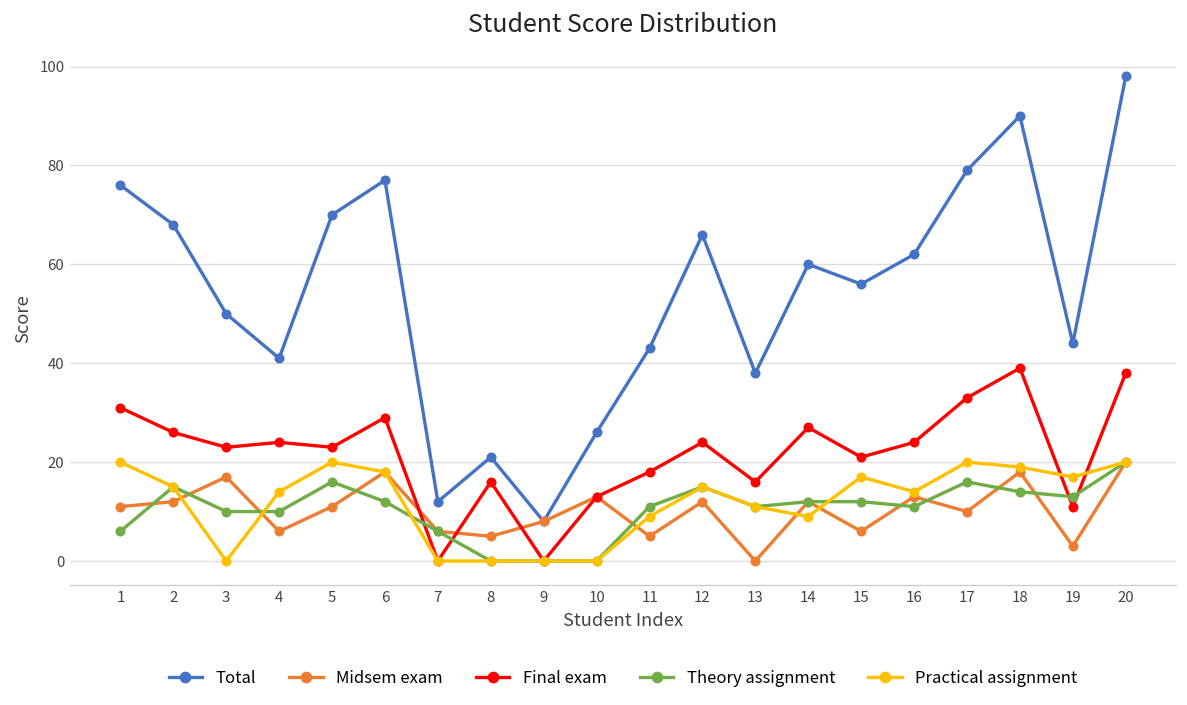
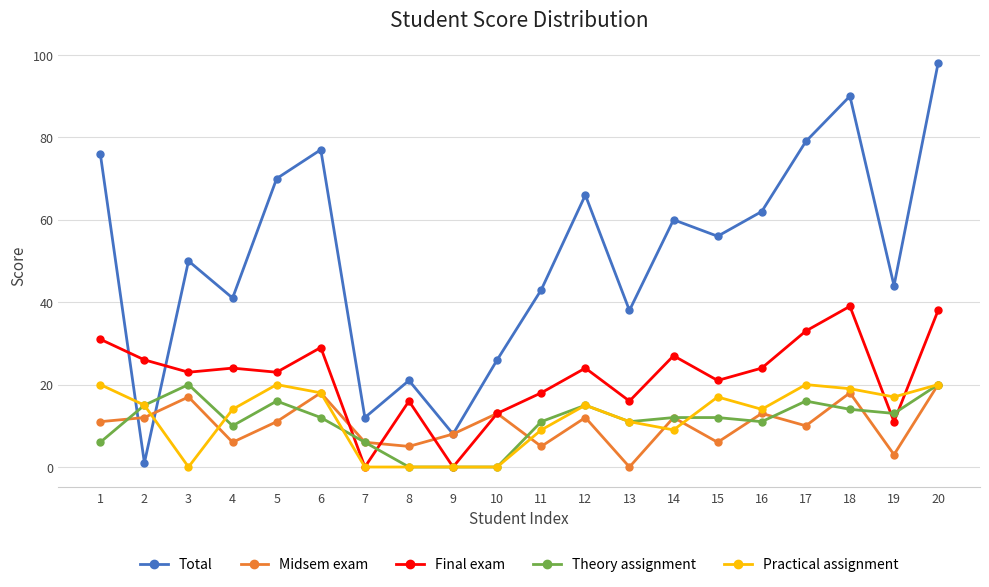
  {
    "Total": {
      "1": 76,
-     "2": 68,
+     "2": 1,
      "3": 50,
      "4": 41,
      "5": 70,
      "6": 77,
      "7": 12,
      "8": 21,
      "10": 26,
      "11": 43,
      "12": 66,
      "13": 38,
      "14": 60,
      "15": 56,
      "16": 62,
      "17": 79,
      "18": 90,
      "19": 44,
      "20": 98
    },
    "Midsem exam": {
      "1": 11,
      "2": 12,
      "3": 17,
      "4": 6,
      "5": 11,
      "8": 5,
      "11": 5,
      "12": 12,
      "13": 0,
      "15": 6,
      "16": 13,
      "17": 10,
      "18": 18,
      "19": 3
    },
    "Final exam": {
      "1": 31,
      "2": 26,
      "3": 23,
      "4": 24,
      "5": 23,
      "6": 29,
      "8": 16,
      "11": 18,
      "12": 24,
      "13": 16,
      "14": 27,
      "15": 21,
      "16": 24,
      "17": 33,
      "18": 39,
      "19": 11,
      "20": 38
    },
    "Theory assignment": {
      "1": 6,
-     "3": 10,
+     "3": 20,
      "4": 10,
      "5": 16,
      "6": 12,
      "11": 11,
      "15": 12,
      "16": 11,
      "17": 16,
      "18": 14,
      "19": 13
    },
    "Practical assignment": {
      "1": 20,
      "3": 0,
      "4": 14,
      "5": 20,
      "11": 9,
      "14": 9,
      "15": 17,
      "16": 14,
      "17": 20,
      "18": 19,
      "19": 17
    }
  }
